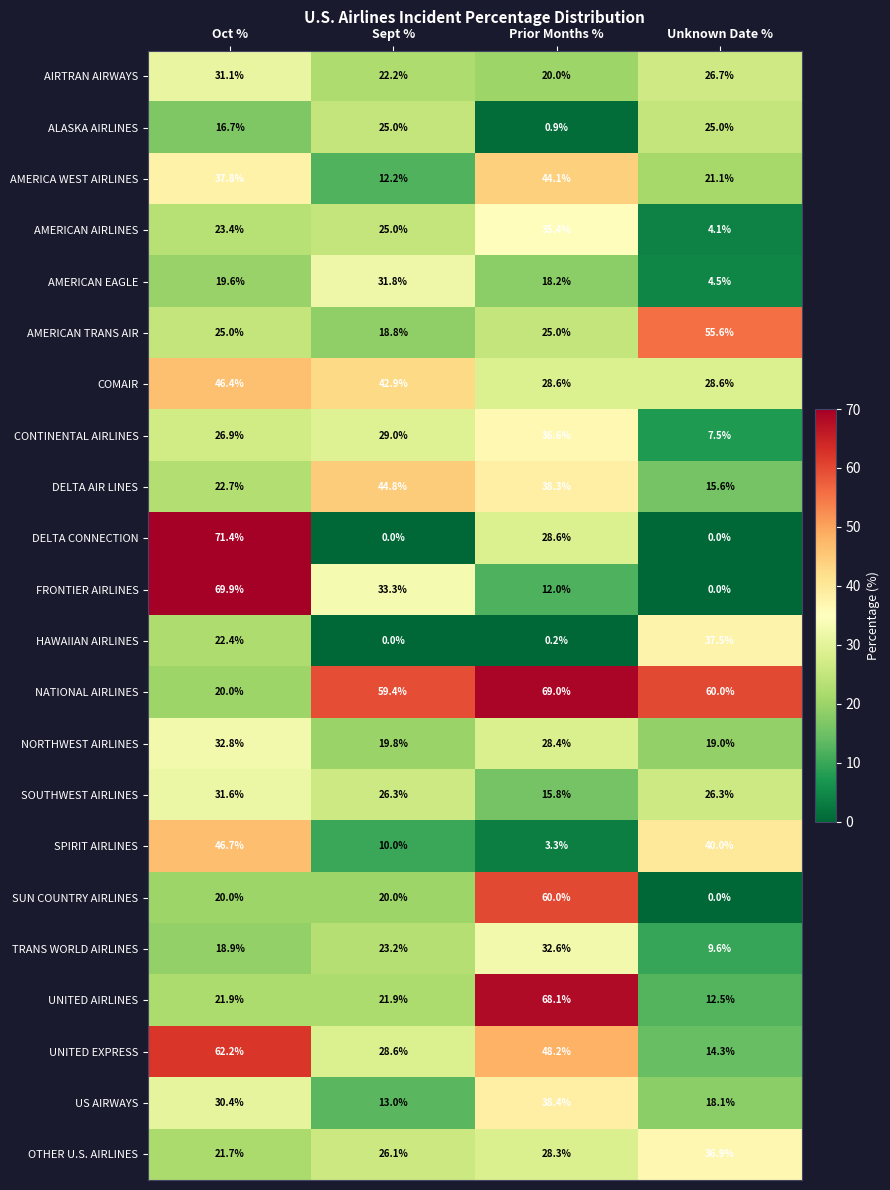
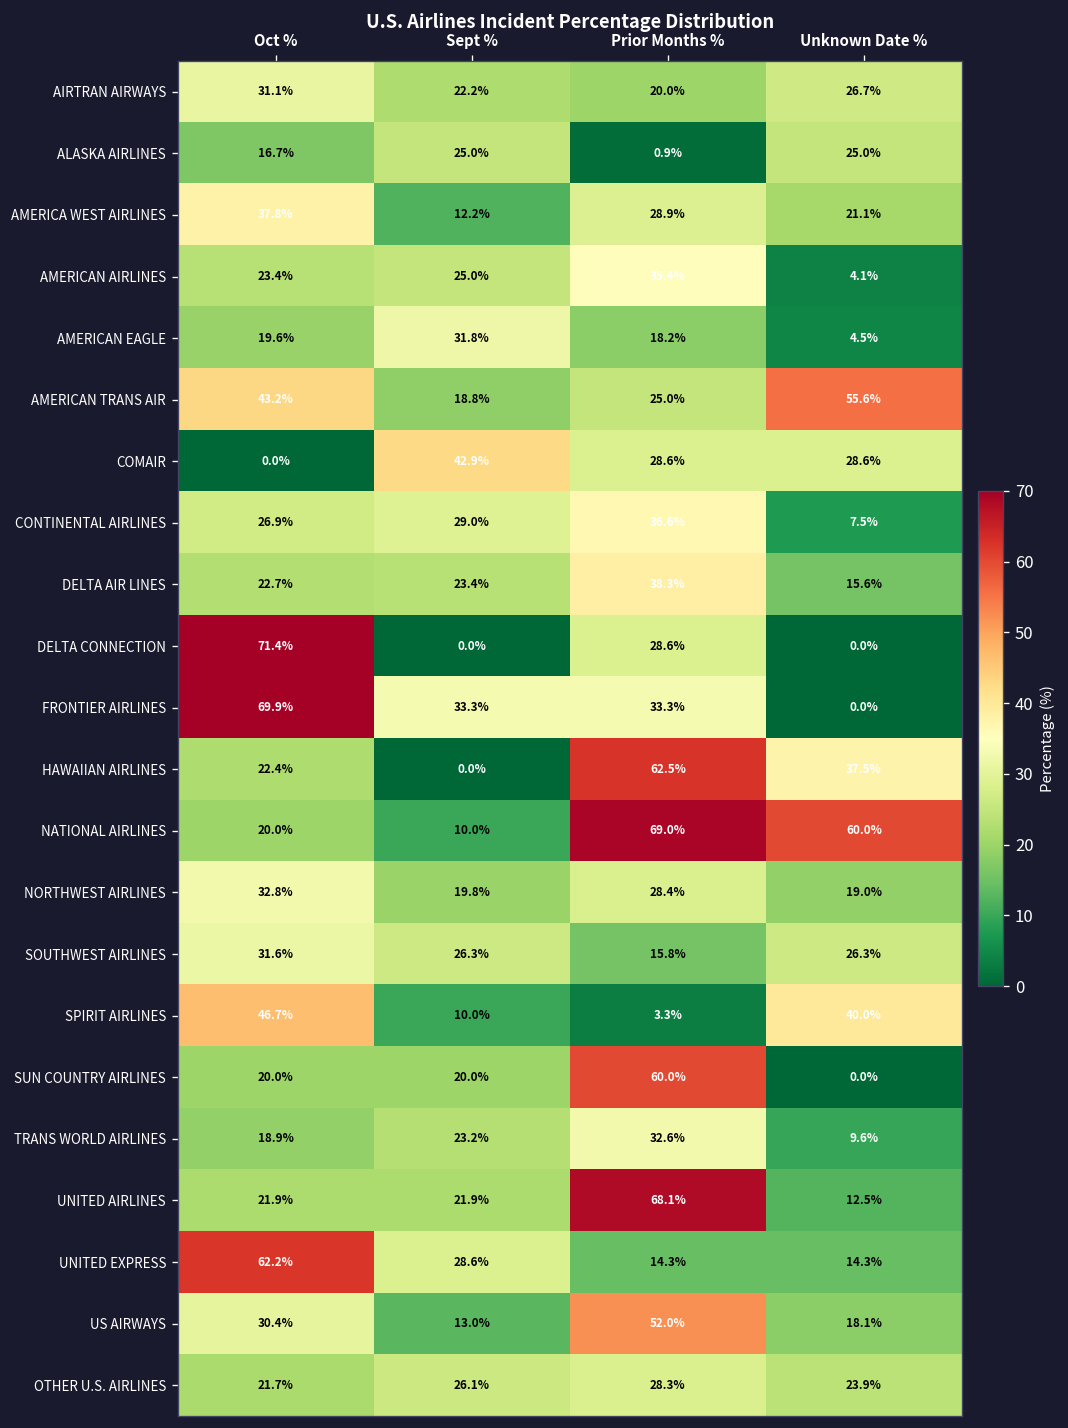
  {
    "AIRTRAN AIRWAYS": {
      "Oct %": "31.1%",
      "Sept %": "22.2%",
      "Prior Months %": "20.0%",
      "Unknown Date %": "26.7%"
    },
    "ALASKA AIRLINES": {
      "Oct %": "16.7%",
      "Sept %": "25.0%",
      "Prior Months %": "0.9%",
      "Unknown Date %": "25.0%"
    },
    "AMERICA WEST AIRLINES": {
      "Oct %": "37.8%",
      "Sept %": "12.2%",
-     "Prior Months %": "44.1%",
+     "Prior Months %": "28.9%",
      "Unknown Date %": "21.1%"
    },
    "AMERICAN AIRLINES": {
      "Oct %": "23.4%",
      "Sept %": "25.0%",
      "Prior Months %": "35.4%",
      "Unknown Date %": "4.1%"
    },
    "AMERICAN EAGLE": {
      "Oct %": "19.6%",
      "Sept %": "31.8%",
      "Prior Months %": "18.2%",
      "Unknown Date %": "4.5%"
    },
    "AMERICAN TRANS AIR": {
-     "Oct %": "25.0%",
+     "Oct %": "43.2%",
      "Sept %": "18.8%",
      "Prior Months %": "25.0%",
      "Unknown Date %": "55.6%"
    },
    "COMAIR": {
-     "Oct %": "46.4%",
+     "Oct %": "0.0%",
      "Sept %": "42.9%",
      "Prior Months %": "28.6%",
      "Unknown Date %": "28.6%"
    },
    "CONTINENTAL AIRLINES": {
      "Oct %": "26.9%",
      "Sept %": "29.0%",
      "Prior Months %": "36.6%",
      "Unknown Date %": "7.5%"
    },
    "DELTA AIR LINES": {
      "Oct %": "22.7%",
-     "Sept %": "44.8%",
+     "Sept %": "23.4%",
      "Prior Months %": "38.3%",
      "Unknown Date %": "15.6%"
    },
    "DELTA CONNECTION": {
      "Oct %": "71.4%",
      "Sept %": "0.0%",
      "Prior Months %": "28.6%",
      "Unknown Date %": "0.0%"
    },
    "FRONTIER AIRLINES": {
      "Oct %": "69.9%",
      "Sept %": "33.3%",
-     "Prior Months %": "12.0%",
+     "Prior Months %": "33.3%",
      "Unknown Date %": "0.0%"
    },
    "HAWAIIAN AIRLINES": {
      "Oct %": "22.4%",
      "Sept %": "0.0%",
-     "Prior Months %": "0.2%",
+     "Prior Months %": "62.5%",
      "Unknown Date %": "37.5%"
    },
    "NATIONAL AIRLINES": {
      "Oct %": "20.0%",
-     "Sept %": "59.4%",
+     "Sept %": "10.0%",
      "Prior Months %": "69.0%",
      "Unknown Date %": "60.0%"
    },
    "NORTHWEST AIRLINES": {
      "Oct %": "32.8%",
      "Sept %": "19.8%",
      "Prior Months %": "28.4%",
      "Unknown Date %": "19.0%"
    },
    "SOUTHWEST AIRLINES": {
      "Oct %": "31.6%",
      "Sept %": "26.3%",
      "Prior Months %": "15.8%",
      "Unknown Date %": "26.3%"
    },
    "SPIRIT AIRLINES": {
      "Oct %": "46.7%",
      "Sept %": "10.0%",
      "Prior Months %": "3.3%",
      "Unknown Date %": "40.0%"
    },
    "SUN COUNTRY AIRLINES": {
      "Oct %": "20.0%",
      "Sept %": "20.0%",
      "Prior Months %": "60.0%",
      "Unknown Date %": "0.0%"
    },
    "TRANS WORLD AIRLINES": {
      "Oct %": "18.9%",
      "Sept %": "23.2%",
      "Prior Months %": "32.6%",
      "Unknown Date %": "9.6%"
    },
    "UNITED AIRLINES": {
      "Oct %": "21.9%",
      "Sept %": "21.9%",
      "Prior Months %": "68.1%",
      "Unknown Date %": "12.5%"
    },
    "UNITED EXPRESS": {
      "Oct %": "62.2%",
      "Sept %": "28.6%",
-     "Prior Months %": "48.2%",
+     "Prior Months %": "14.3%",
      "Unknown Date %": "14.3%"
    },
    "US AIRWAYS": {
      "Oct %": "30.4%",
      "Sept %": "13.0%",
-     "Prior Months %": "38.4%",
+     "Prior Months %": "52.0%",
      "Unknown Date %": "18.1%"
    },
    "OTHER U.S. AIRLINES": {
      "Oct %": "21.7%",
      "Sept %": "26.1%",
      "Prior Months %": "28.3%",
-     "Unknown Date %": "36.9%"
+     "Unknown Date %": "23.9%"
    }
  }
